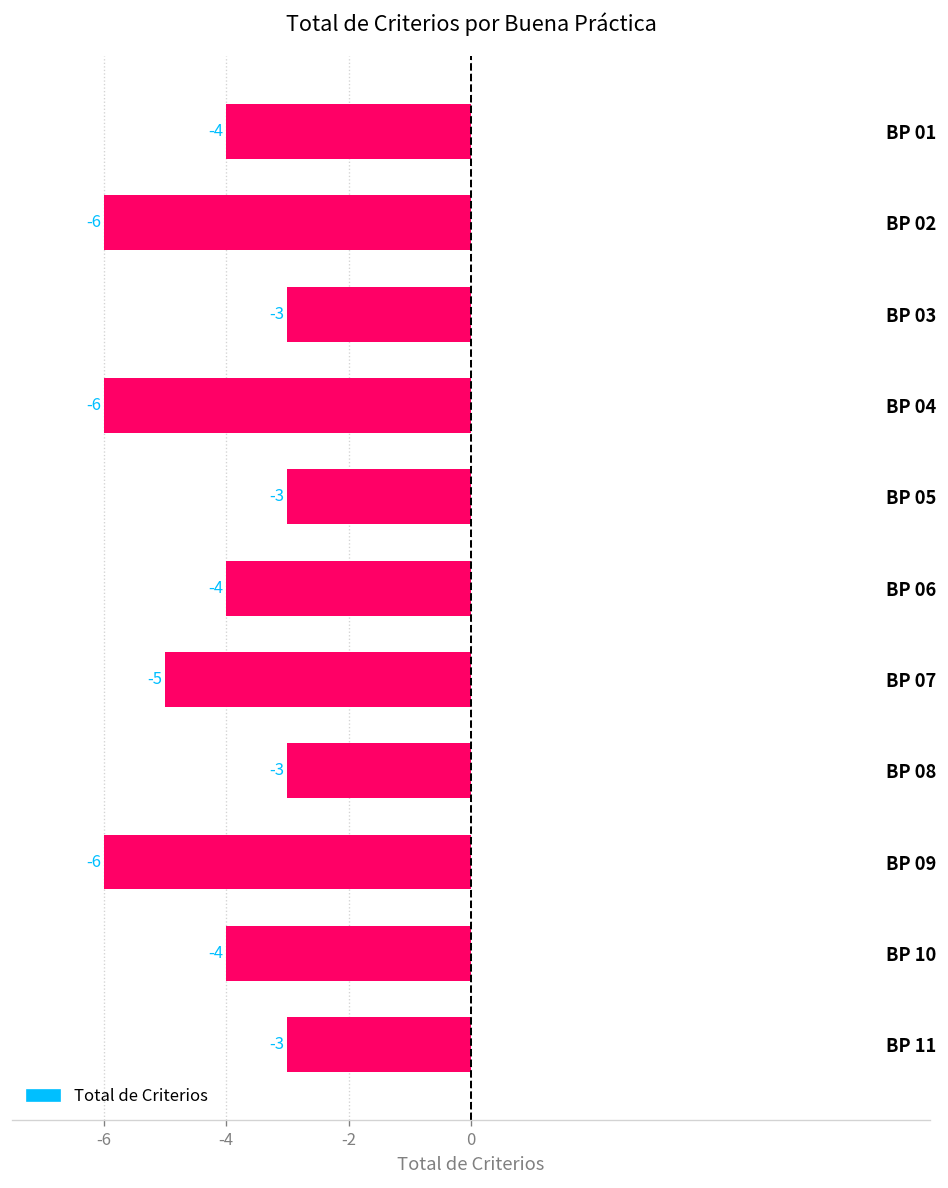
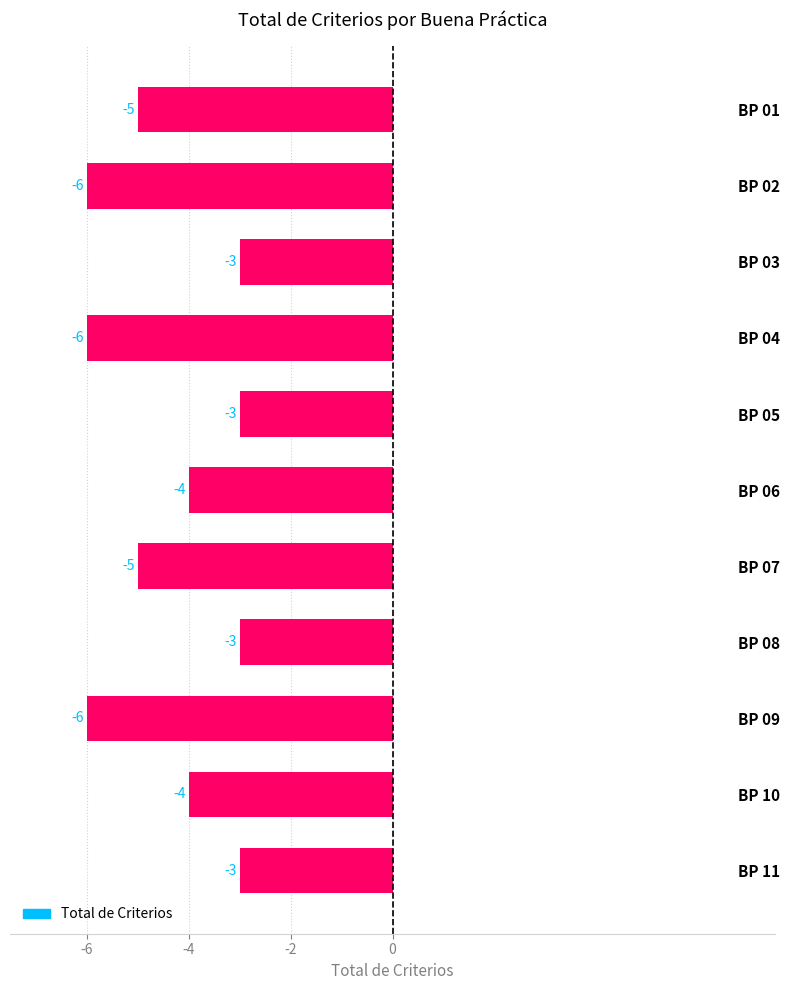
  {
-   "BP 01": -4,
+   "BP 01": -5,
    "BP 02": -6,
    "BP 03": -3,
    "BP 04": -6,
    "BP 05": -3,
    "BP 06": -4,
    "BP 07": -5,
    "BP 08": -3,
    "BP 09": -6,
    "BP 10": -4,
    "BP 11": -3
  }
